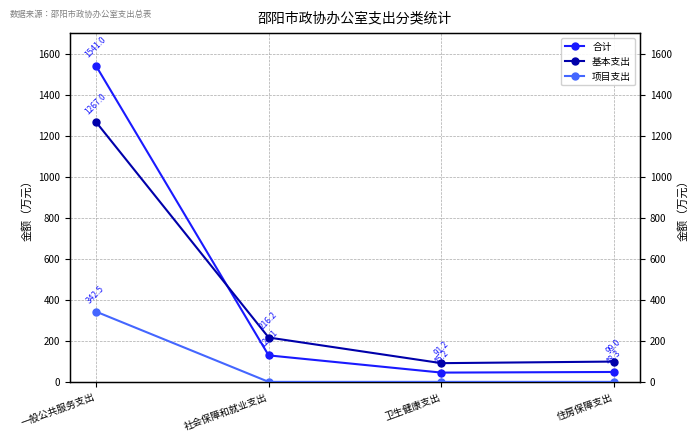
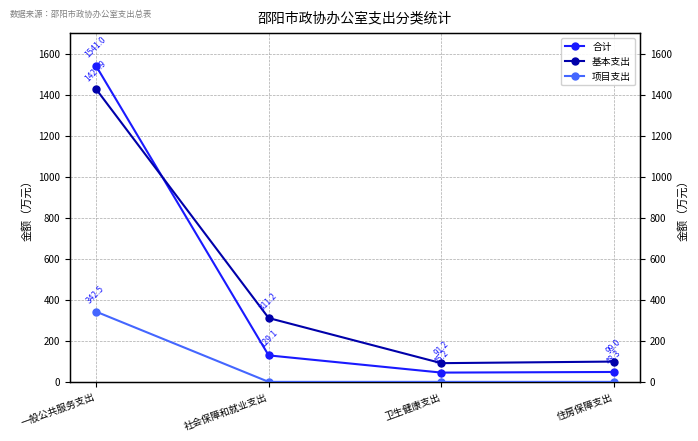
  {
    "合计": {
      "一般公共服务支出": 1541.0
    },
    "基本支出": {
-     "一般公共服务支出": 1267.0,
-     "社会保障和就业支出": 216.2
+     "一般公共服务支出": 1427.9,
+     "社会保障和就业支出": 311.2
    },
    "项目支出": {
      "一般公共服务支出": 342.5
    }
  }
